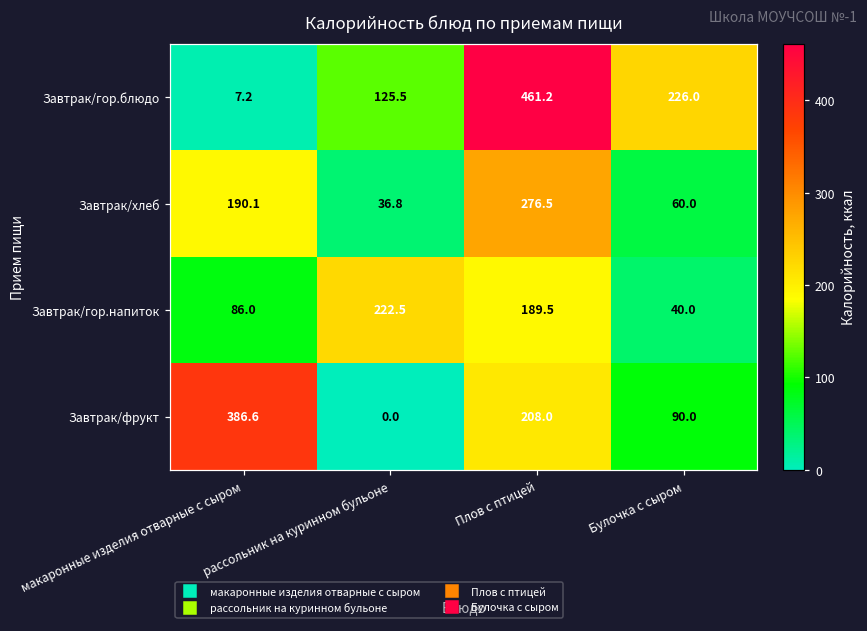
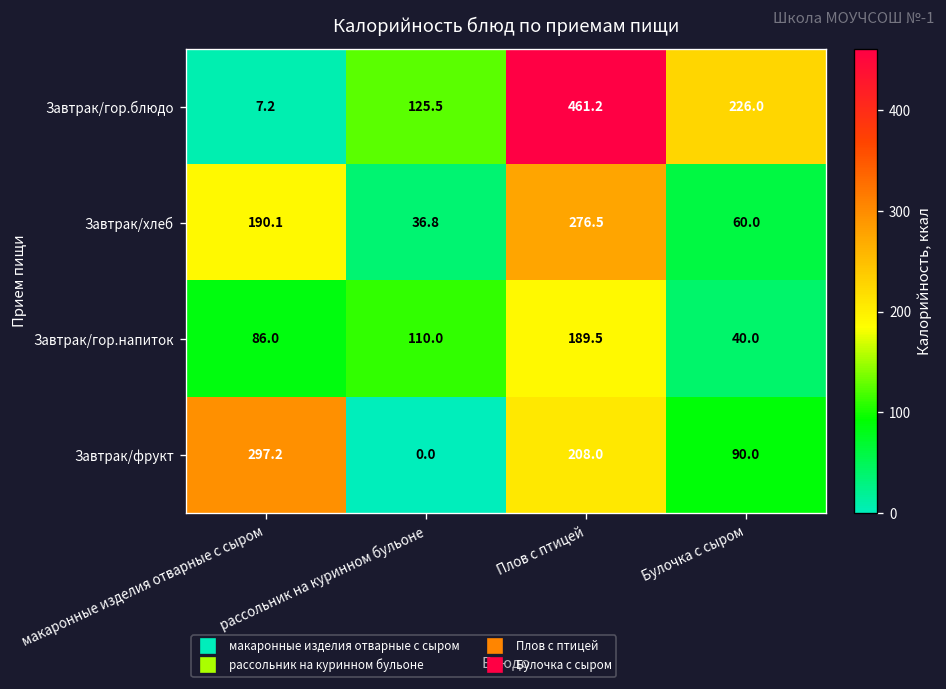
  {
    "Завтрак/гор.блюдо": {
      "макаронные изделия отварные с сыром": 7.2,
      "рассольник на куринном бульоне": 125.5,
      "Плов с птицей": 461.2,
      "Булочка с сыром": 226.0
    },
    "Завтрак/хлеб": {
      "макаронные изделия отварные с сыром": 190.1,
      "рассольник на куринном бульоне": 36.8,
      "Плов с птицей": 276.5,
      "Булочка с сыром": 60.0
    },
    "Завтрак/гор.напиток": {
      "макаронные изделия отварные с сыром": 86.0,
-     "рассольник на куринном бульоне": 222.5,
+     "рассольник на куринном бульоне": 110.0,
      "Плов с птицей": 189.5,
      "Булочка с сыром": 40.0
    },
    "Завтрак/фрукт": {
-     "макаронные изделия отварные с сыром": 386.6,
+     "макаронные изделия отварные с сыром": 297.2,
      "рассольник на куринном бульоне": 0.0,
      "Плов с птицей": 208.0,
      "Булочка с сыром": 90.0
    }
  }
